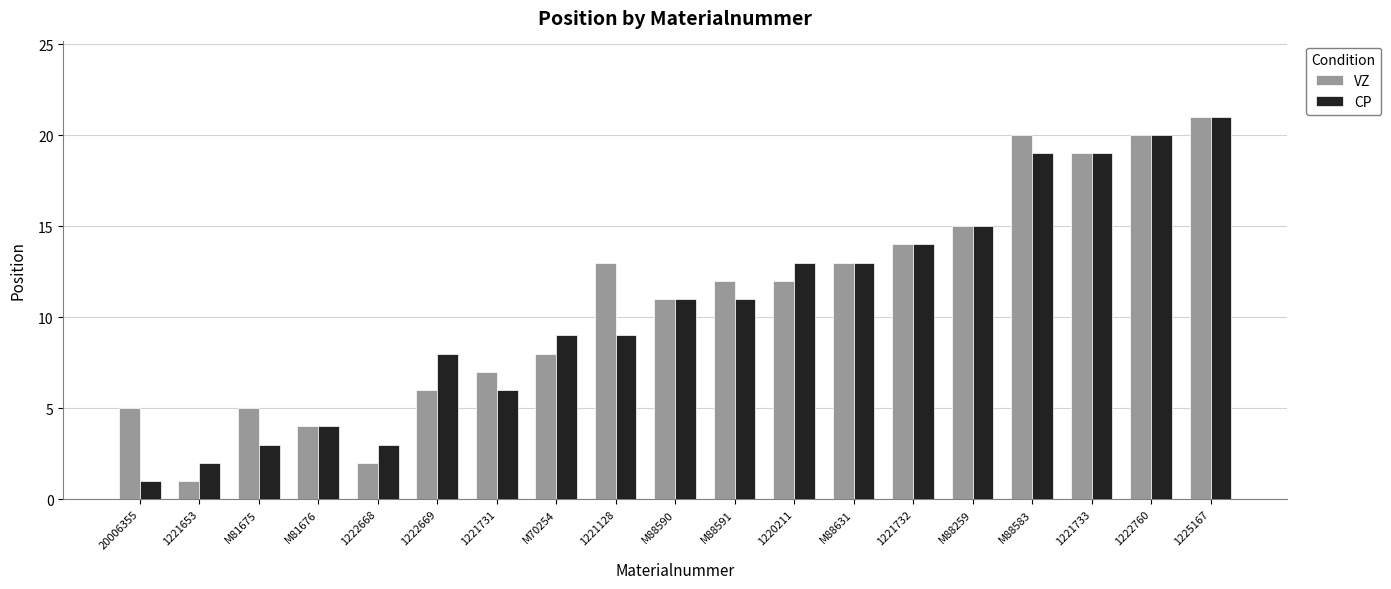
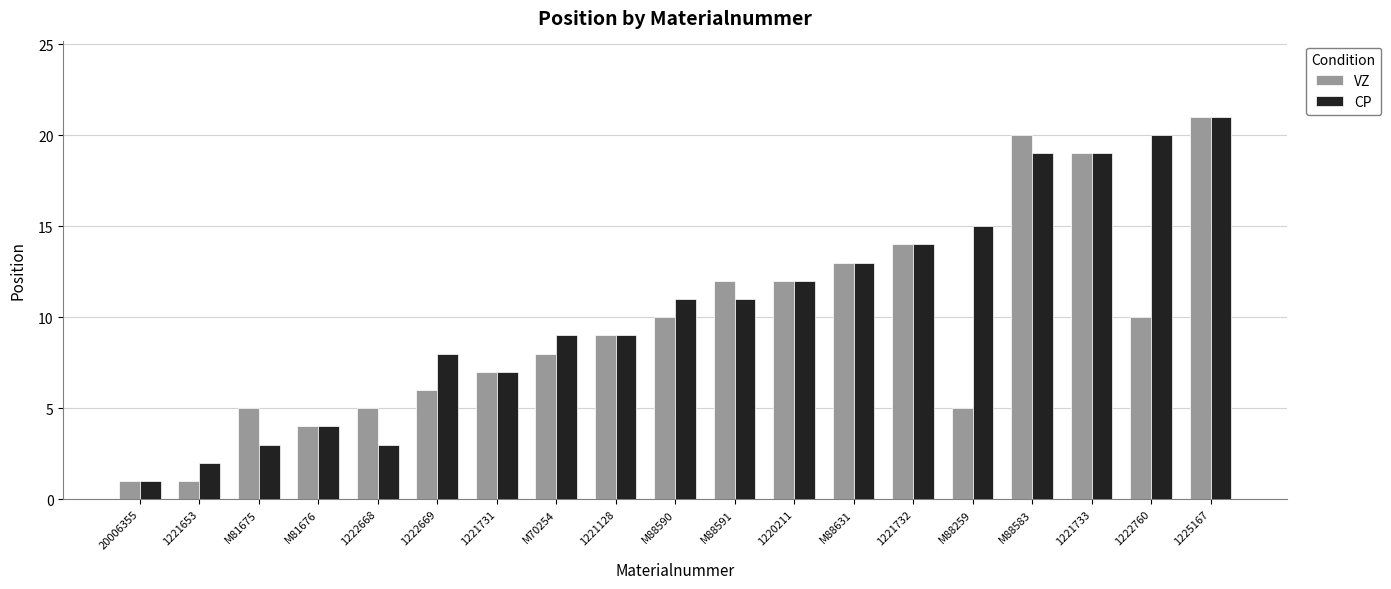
  {
    "VZ": {
-     "20006355": 5,
+     "20006355": 1,
      "1221653": 1,
      "M81675": 5,
      "M81676": 4,
-     "1222668": 2,
+     "1222668": 5,
      "1222669": 6,
      "1221731": 7,
      "M70254": 8,
-     "1221128": 13,
-     "M88590": 11,
+     "1221128": 9,
+     "M88590": 10,
      "M88591": 12,
      "1220211": 12,
      "M88631": 13,
      "1221732": 14,
-     "M88259": 15,
+     "M88259": 5,
      "M88583": 20,
      "1221733": 19,
-     "1222760": 20,
+     "1222760": 10,
      "1225167": 21
    },
    "CP": {
      "20006355": 1,
      "1221653": 2,
      "M81675": 3,
      "M81676": 4,
      "1222668": 3,
      "1222669": 8,
-     "1221731": 6,
+     "1221731": 7,
      "M70254": 9,
      "1221128": 9,
      "M88590": 11,
      "M88591": 11,
-     "1220211": 13,
+     "1220211": 12,
      "M88631": 13,
      "1221732": 14,
      "M88259": 15,
      "M88583": 19,
      "1221733": 19,
      "1222760": 20,
      "1225167": 21
    }
  }
